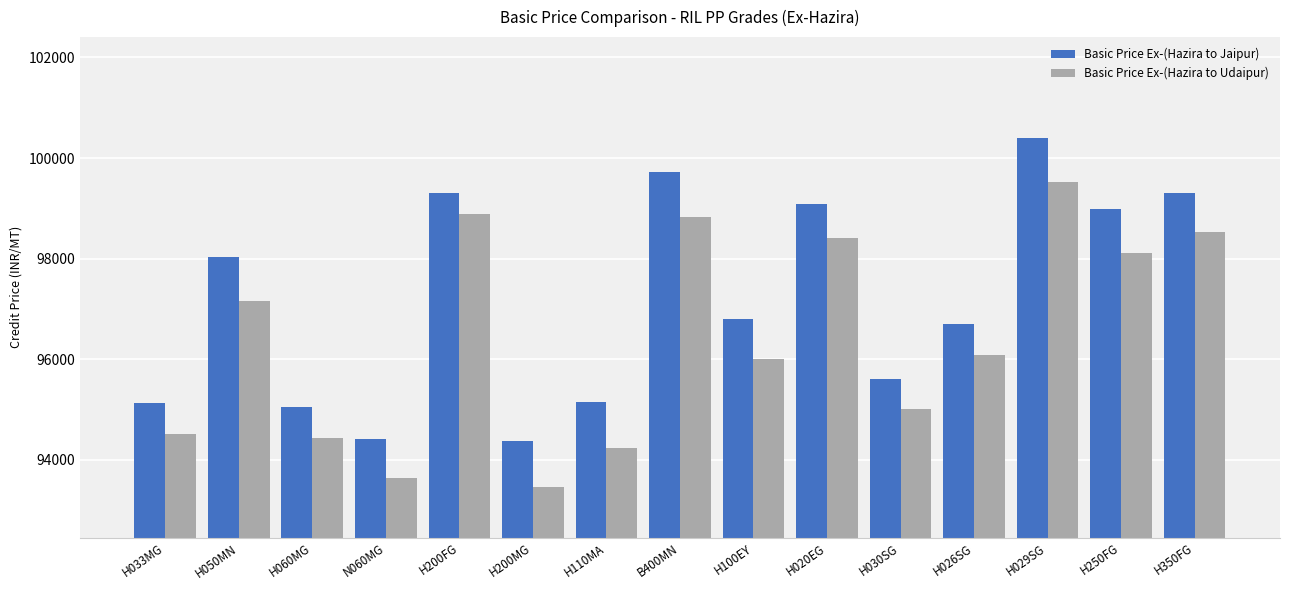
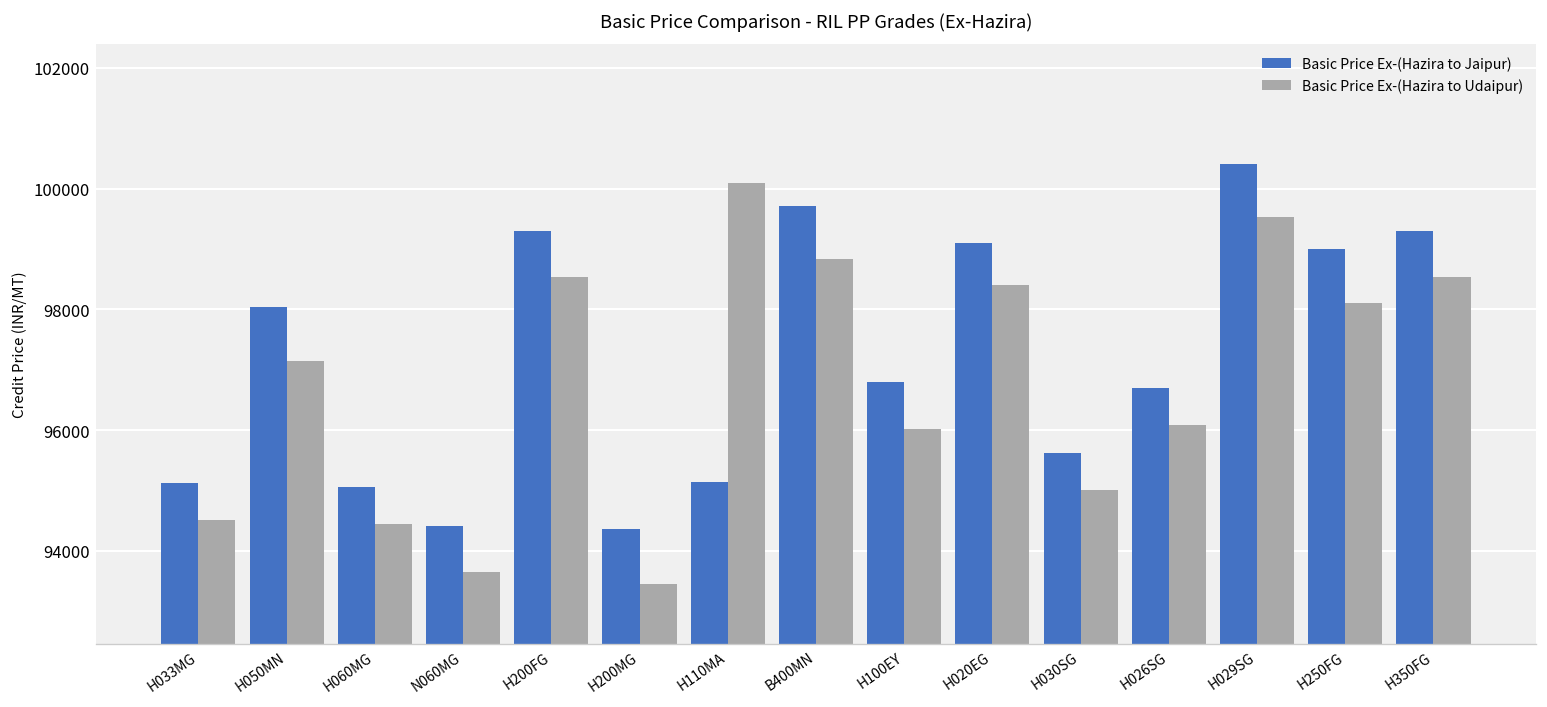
  {
    "Basic Price Ex-(Hazira to Jaipur)": {
      "H033MG": 95100,
      "H050MN": 98000,
      "H060MG": 95100,
      "N060MG": 94400,
      "H200FG": 99300,
      "H200MG": 94400,
      "H110MA": 95100,
      "B400MN": 99700,
      "H100EY": 96800,
      "H020EG": 99100,
      "H030SG": 95600,
      "H026SG": 96700,
      "H029SG": 100400,
      "H250FG": 99000,
      "H350FG": 99300
    },
    "Basic Price Ex-(Hazira to Udaipur)": {
      "H033MG": 94500,
      "H050MN": 97200,
      "H060MG": 94400,
      "N060MG": 93600,
-     "H200FG": 98900,
+     "H200FG": 98500,
      "H200MG": 93500,
-     "H110MA": 94200,
+     "H110MA": 100100,
      "B400MN": 98800,
      "H100EY": 96000,
      "H020EG": 98400,
      "H030SG": 95000,
      "H026SG": 96100,
      "H029SG": 99500,
      "H250FG": 98100,
      "H350FG": 98500
    }
  }
